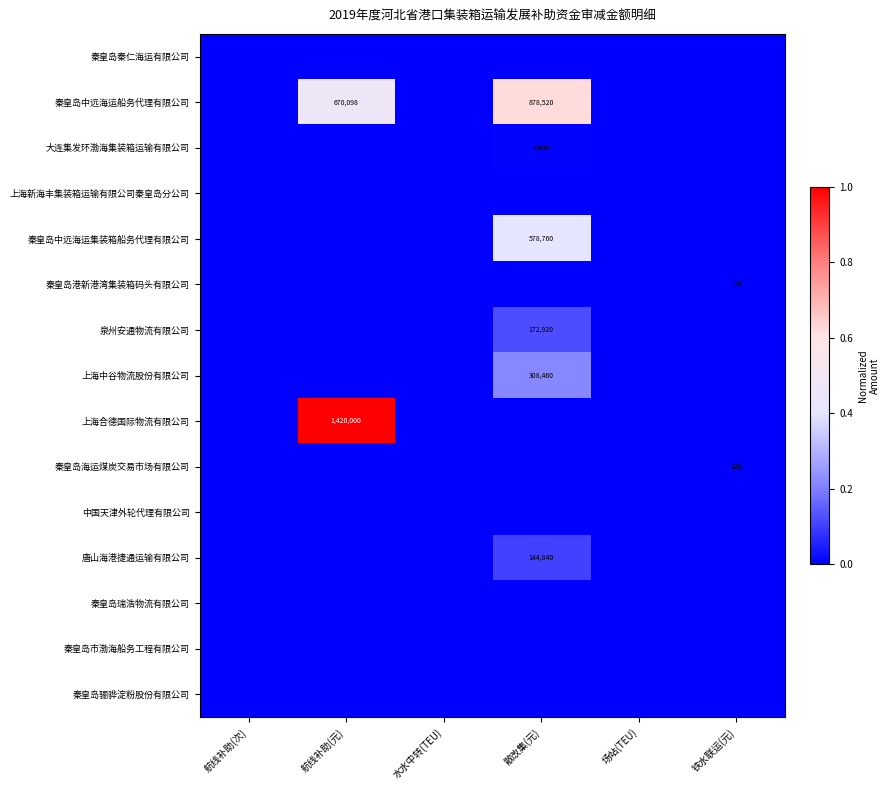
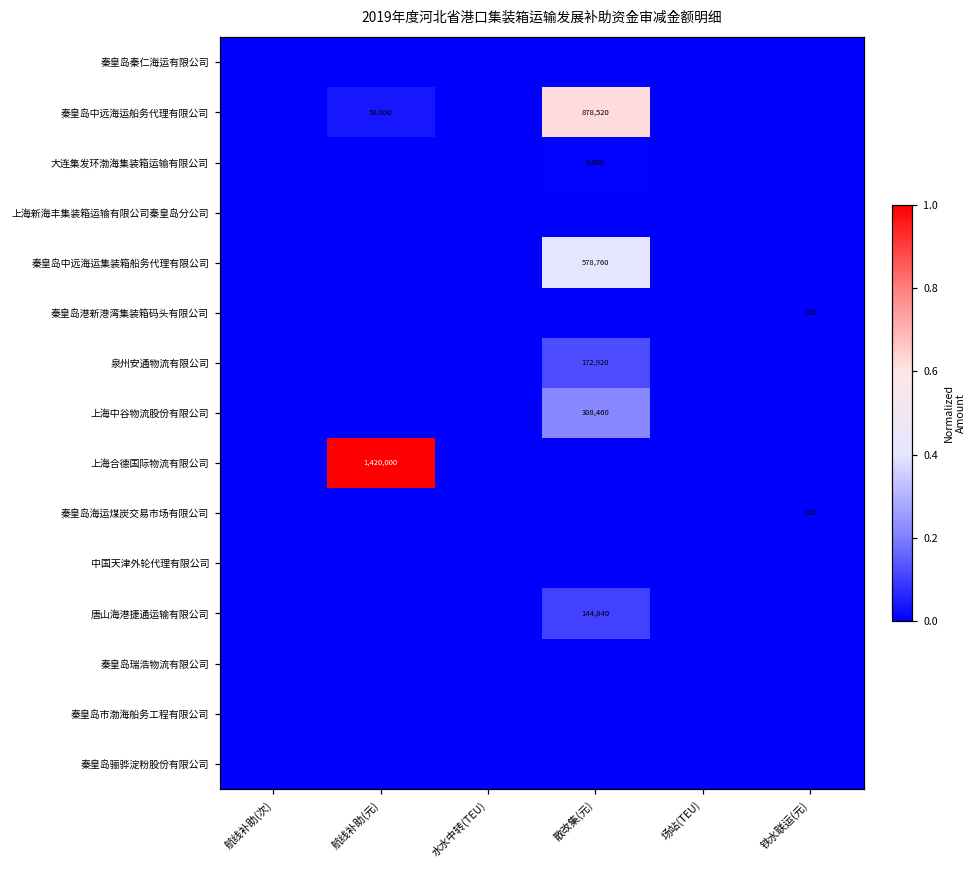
  {
    "秦皇岛中远海运船务代理有限公司": {
-     "航线补助(元)": "670,098",
+     "航线补助(元)": "50,000",
      "散改集(元)": "878,520"
    },
    "大连集发环渤海集装箱运输有限公司": {
      "散改集(元)": "6,600"
    },
    "秦皇岛中远海运集装箱船务代理有限公司": {
      "散改集(元)": "578,760"
    },
    "秦皇岛港新港湾集装箱码头有限公司": {
      "铁水联运(元)": "120"
    },
    "泉州安通物流有限公司": {
      "散改集(元)": "172,920"
    },
    "上海中谷物流股份有限公司": {
      "散改集(元)": "308,460"
    },
    "上海合德国际物流有限公司": {
      "航线补助(元)": "1,420,000"
    },
    "秦皇岛海运煤炭交易市场有限公司": {
      "铁水联运(元)": "120"
    },
    "唐山海港捷通运输有限公司": {
      "散改集(元)": "144,840"
    }
  }
